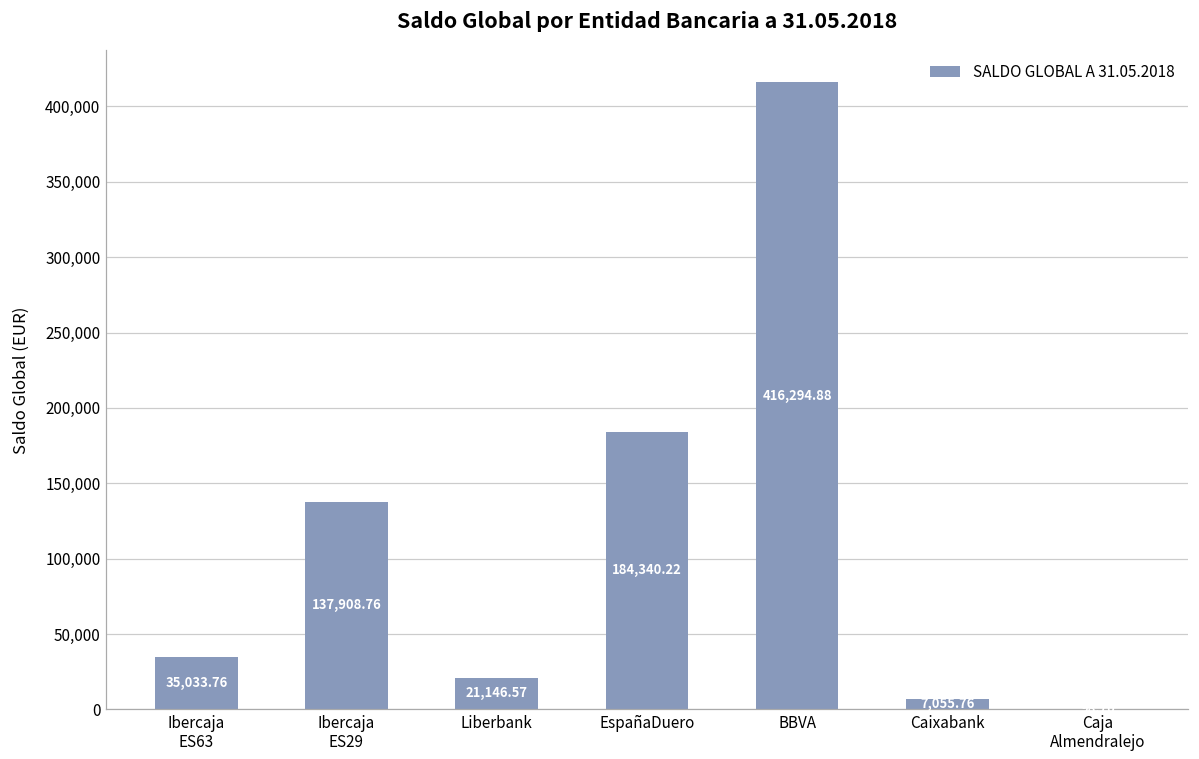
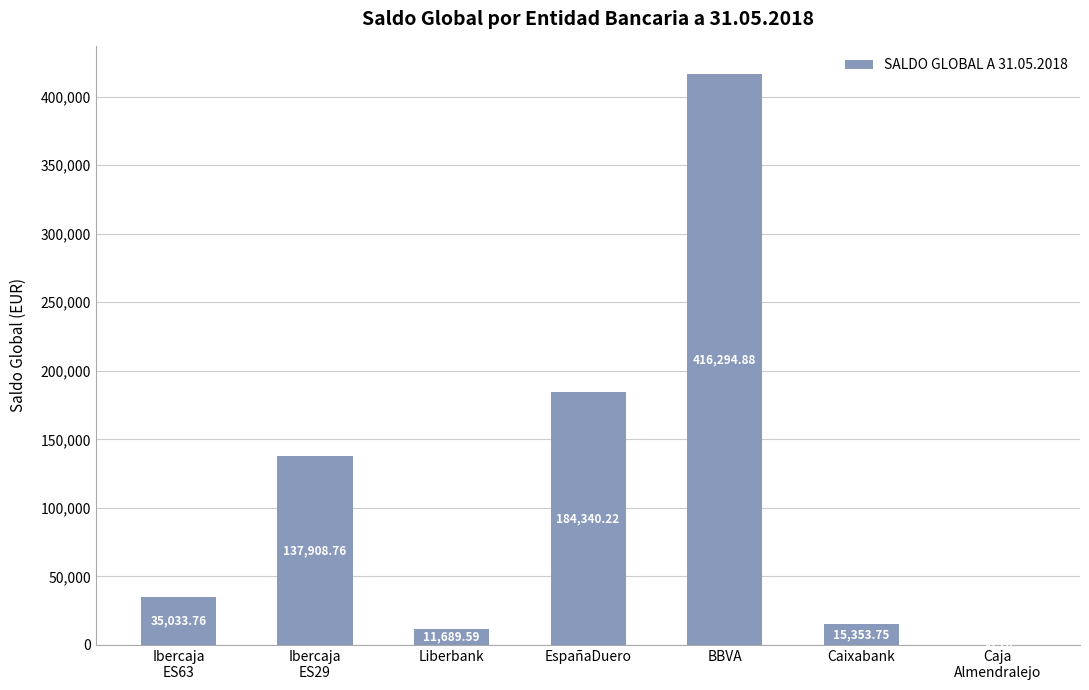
  {
    "Ibercaja ES63": "35,033.76",
    "Ibercaja ES29": "137,908.76",
-   "Liberbank": "21,146.57",
+   "Liberbank": "11,689.59",
    "EspañaDuero": "184,340.22",
    "BBVA": "416,294.88",
-   "Caixabank": "7,055.76"
+   "Caixabank": "15,353.75"
  }
